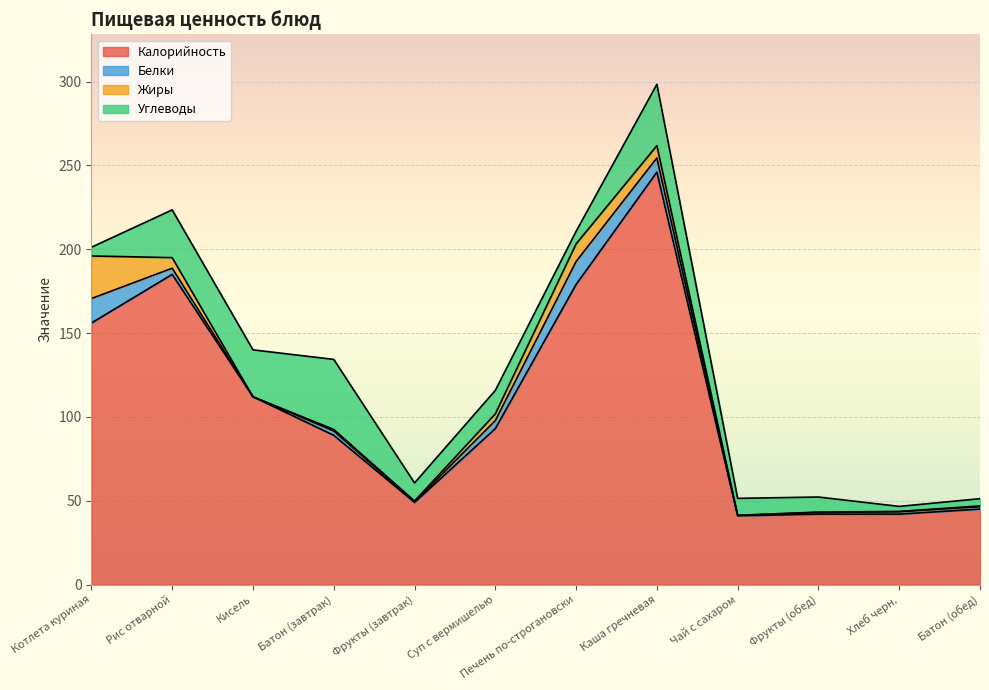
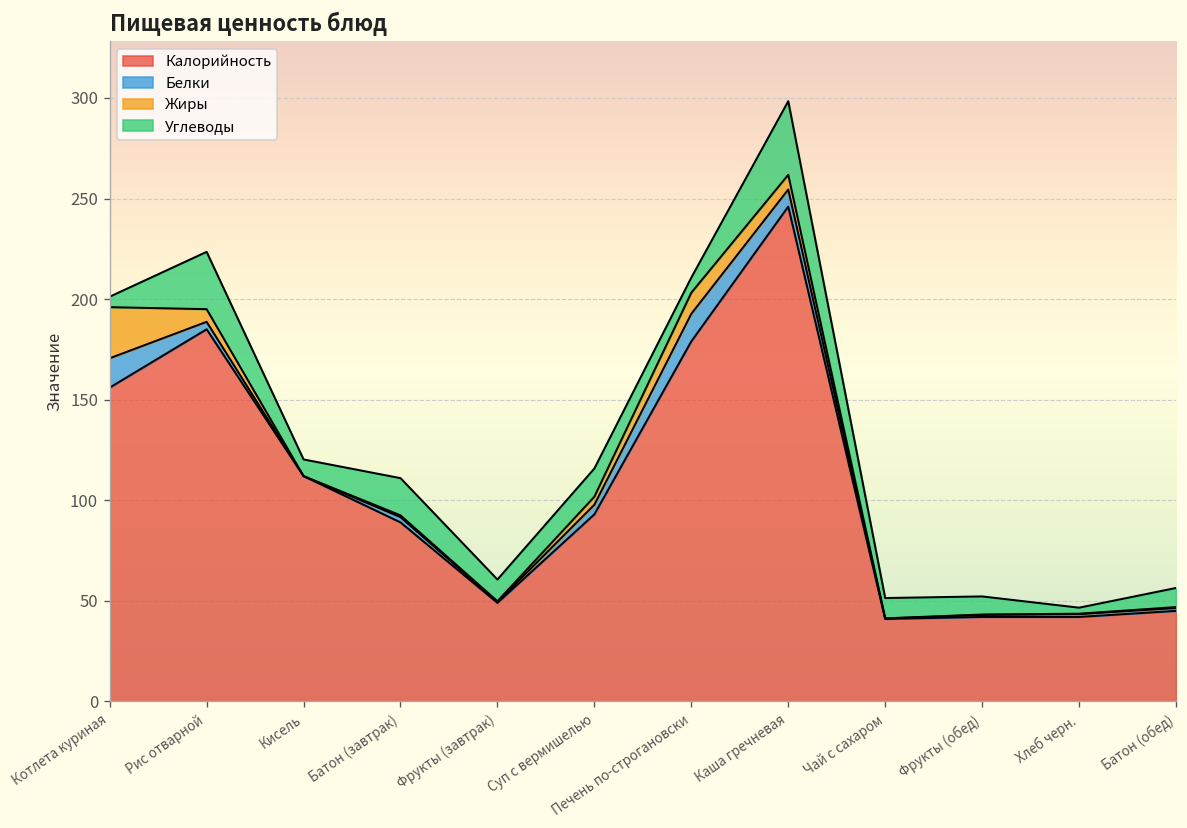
  {
    "Калорийность": {
      "Котлета куриная": 156,
      "Рис отварной": 185,
      "Батон (завтрак)": 89,
      "Суп с вермишелью": 93,
      "Печень по-строгановски": 179,
      "Каша гречневая": 246
    },
    "Белки": {
      "Котлета куриная": 15,
      "Рис отварной": 4,
      "Суп с вермишелью": 5,
      "Печень по-строгановски": 14,
      "Каша гречневая": 9
    },
    "Жиры": {
      "Котлета куриная": 25,
      "Рис отварной": 6,
      "Суп с вермишелью": 4,
      "Печень по-строгановски": 11,
      "Каша гречневая": 7
    },
    "Углеводы": {
      "Котлета куриная": 5,
      "Рис отварной": 29,
-     "Кисель": 28,
-     "Батон (завтрак)": 42,
+     "Кисель": 8,
+     "Батон (завтрак)": 19,
      "Фрукты (завтрак)": 11,
      "Суп с вермишелью": 14,
      "Печень по-строгановски": 8,
      "Каша гречневая": 37,
      "Чай с сахаром": 10,
      "Фрукты (обед)": 9,
      "Хлеб черн.": 3,
-     "Батон (обед)": 4
+     "Батон (обед)": 10
    }
  }
